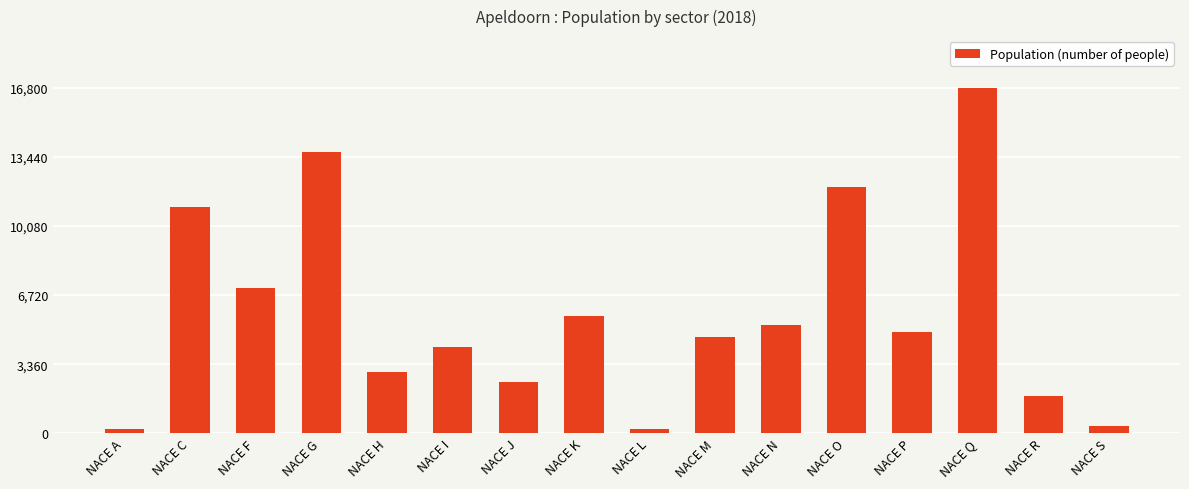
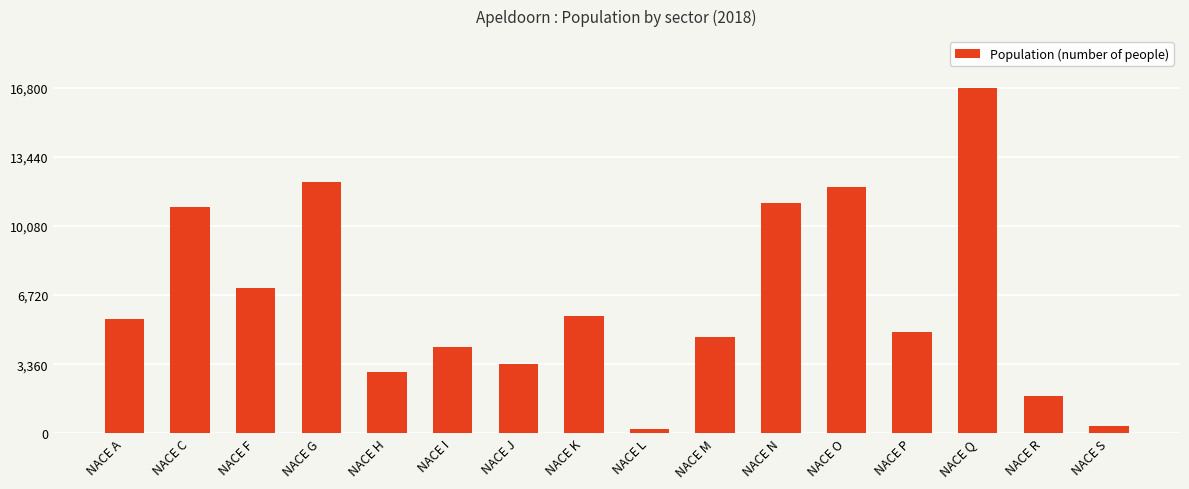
  {
-   "NACE A": "200",
+   "NACE A": "5,600",
    "NACE C": "11,000",
    "NACE F": "7,000",
-   "NACE G": "13,700",
+   "NACE G": "12,200",
    "NACE H": "3,000",
    "NACE I": "4,200",
-   "NACE J": "2,500",
+   "NACE J": "3,300",
    "NACE K": "5,700",
    "NACE L": "200",
    "NACE M": "4,700",
-   "NACE N": "5,300",
+   "NACE N": "11,200",
    "NACE O": "12,000",
    "NACE P": "4,900",
    "NACE Q": "16,800",
    "NACE R": "1,800",
    "NACE S": "400"
  }
